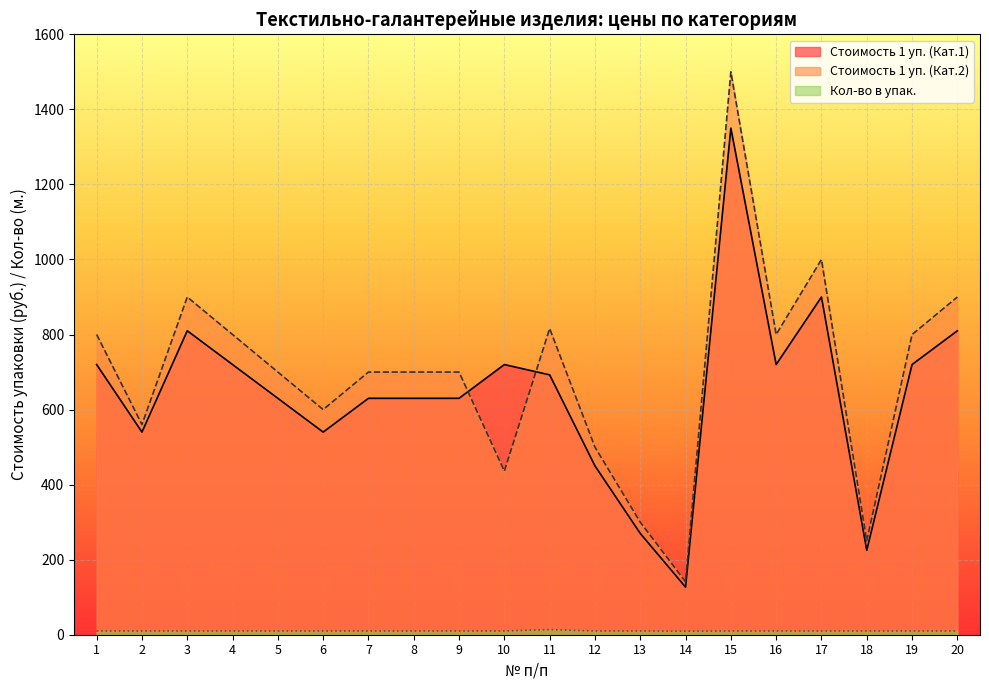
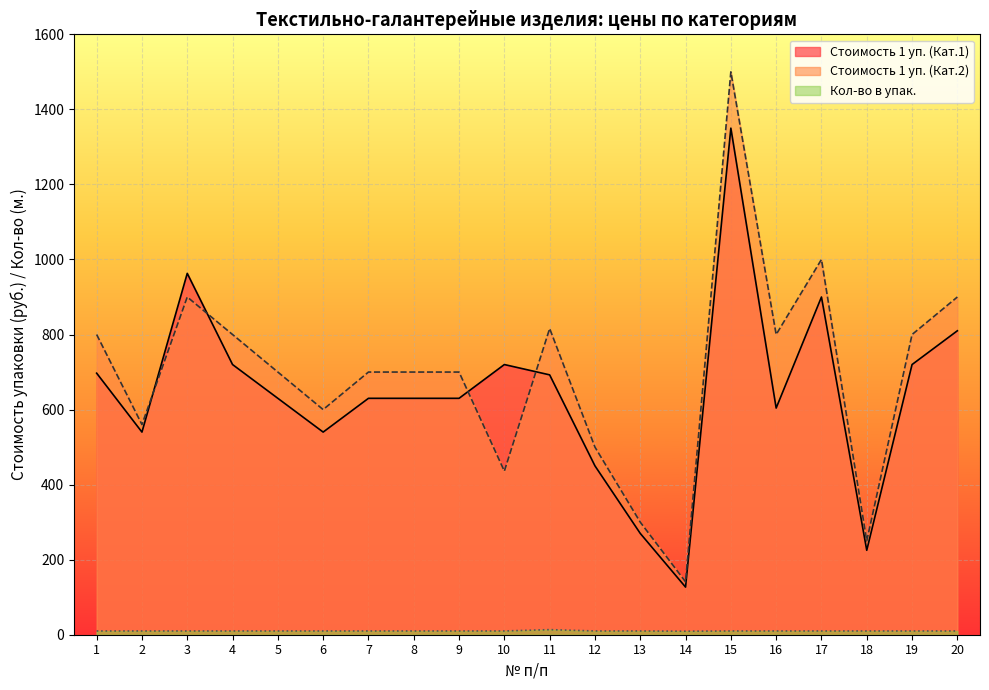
  {
    "Стоимость 1 уп. (Кат.1)": {
-     "1": 720,
+     "1": 700,
      "2": 540,
-     "3": 810,
+     "3": 960,
      "4": 720,
      "5": 630,
      "6": 540,
      "7": 630,
      "8": 630,
      "9": 630,
      "10": 720,
      "11": 690,
      "12": 450,
      "13": 270,
      "14": 130,
      "15": 1350,
-     "16": 720,
+     "16": 600,
      "17": 900,
      "18": 230,
      "19": 720,
      "20": 810
    },
    "Стоимость 1 уп. (Кат.2)": {
      "1": 800,
      "2": 560,
      "3": 900,
      "4": 800,
      "5": 700,
      "6": 600,
      "7": 700,
      "8": 700,
      "9": 700,
      "10": 440,
      "11": 820,
      "12": 500,
      "13": 300,
      "14": 140,
      "15": 1500,
      "16": 800,
      "17": 1000,
      "18": 250,
      "19": 800,
      "20": 900
    },
    "Кол-во в упак.": {
      "1": 10,
      "2": 10,
      "3": 10,
      "4": 10,
      "5": 10,
      "6": 10,
      "7": 10,
      "8": 10,
      "9": 10,
      "10": 10,
      "11": 10,
      "12": 10,
      "13": 10,
      "14": 10,
      "15": 10,
      "16": 10,
      "17": 10,
      "18": 10,
      "19": 10,
      "20": 10
    }
  }
